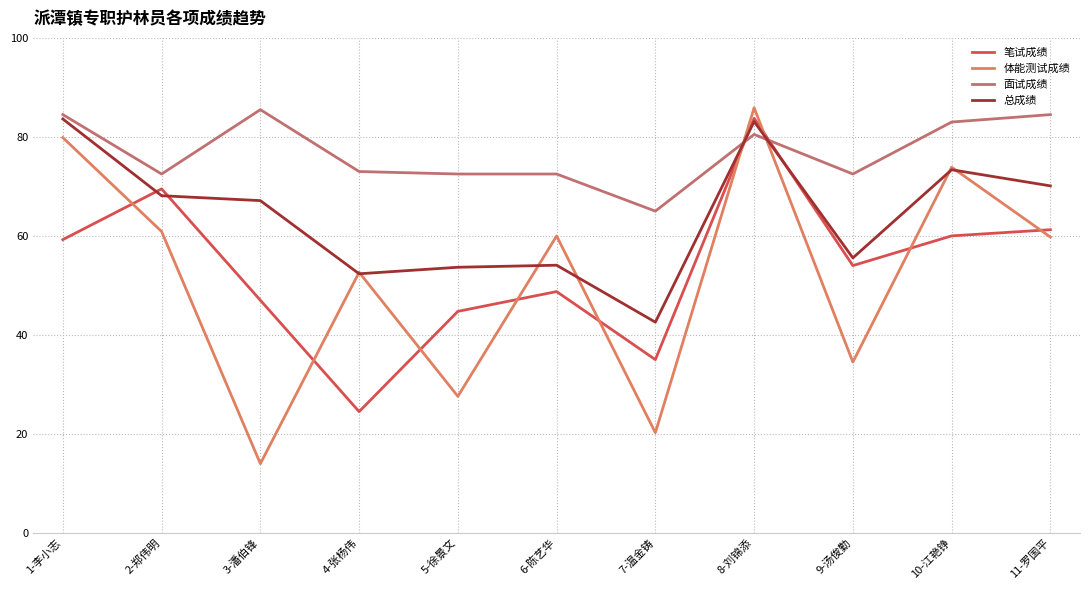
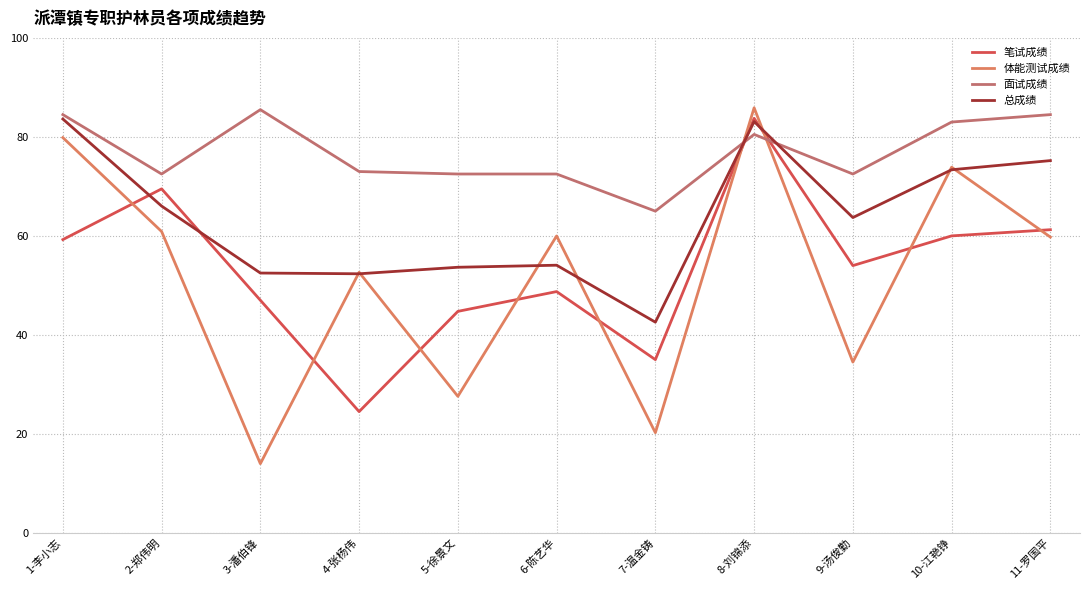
  {
    "总成绩": {
      "1-李小志": 84,
-     "2-郑伟明": 68,
-     "3-潘伯锋": 67,
+     "2-郑伟明": 66,
+     "3-潘伯锋": 52,
      "5-徐景文": 54,
      "6-陈艺华": 54,
      "7-温金铸": 43,
      "8-刘锦添": 83,
-     "9-汤俊勤": 56,
-     "11-罗国平": 70
+     "9-汤俊勤": 64,
+     "11-罗国平": 75
    }
  }
